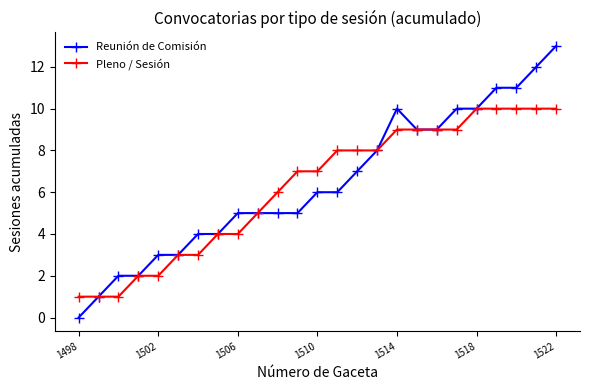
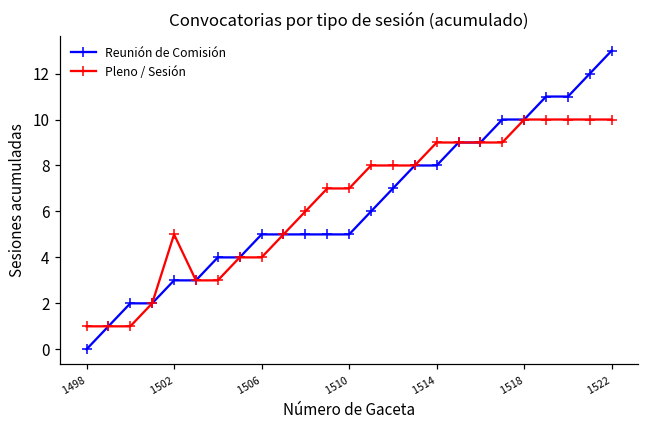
  {
    "Reunión de Comisión": {
      "1498": 0,
      "1502": 3,
      "1506": 5,
-     "1510": 6,
-     "1514": 10,
+     "1510": 5,
+     "1514": 8,
      "1522": 13
    },
    "Pleno / Sesión": {
      "1498": 1,
-     "1502": 2,
+     "1502": 5,
      "1506": 4,
      "1510": 7,
      "1514": 9,
      "1522": 10
    }
  }
